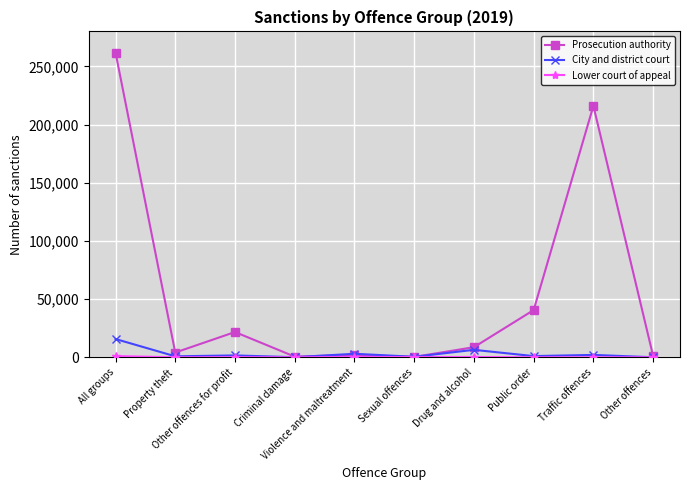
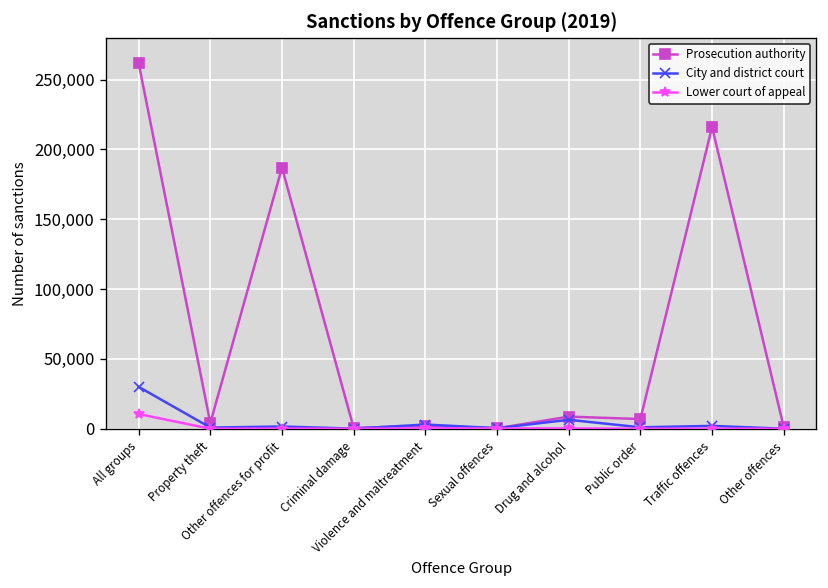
  {
    "Prosecution authority": {
      "All groups": "262,000",
      "Property theft": "4,000",
-     "Other offences for profit": "22,000",
+     "Other offences for profit": "187,000",
      "Drug and alcohol": "9,000",
-     "Public order": "41,000",
+     "Public order": "7,000",
      "Traffic offences": "216,000"
    },
    "City and district court": {
-     "All groups": "16,000",
+     "All groups": "30,000",
      "Drug and alcohol": "6,000"
    },
    "Lower court of appeal": {
-     "All groups": "1,000",
+     "All groups": "11,000",
      "Drug and alcohol": "0"
    }
  }
